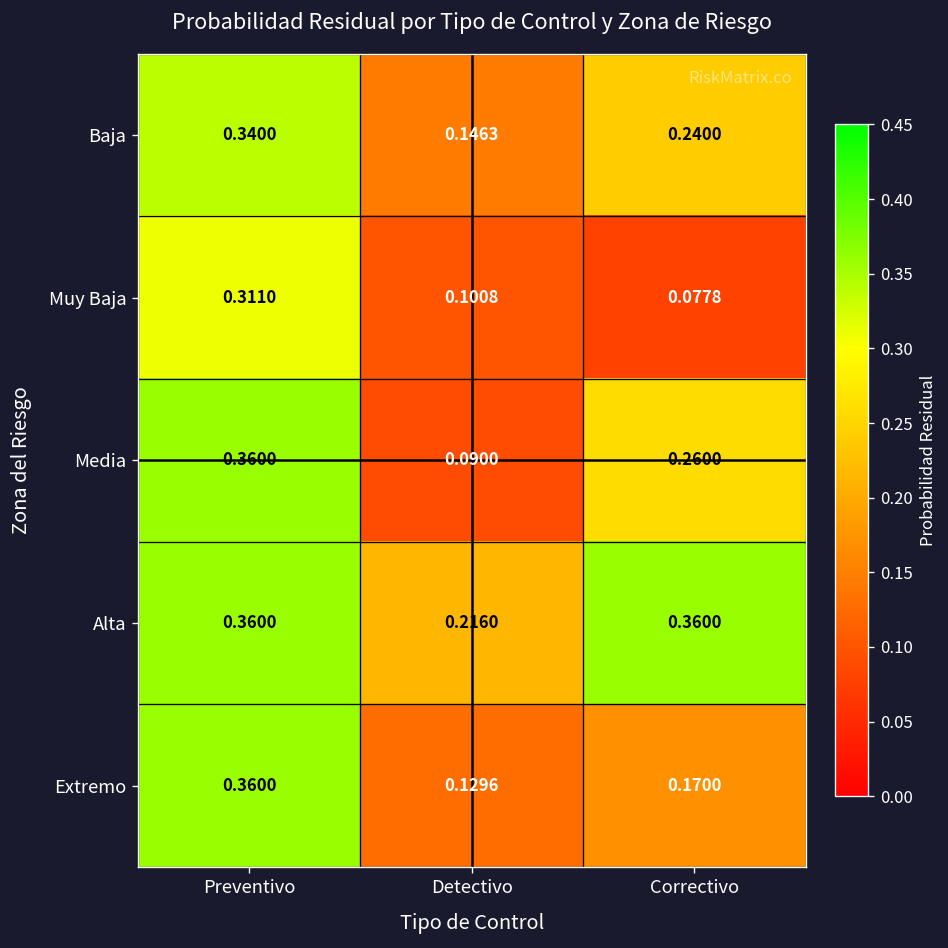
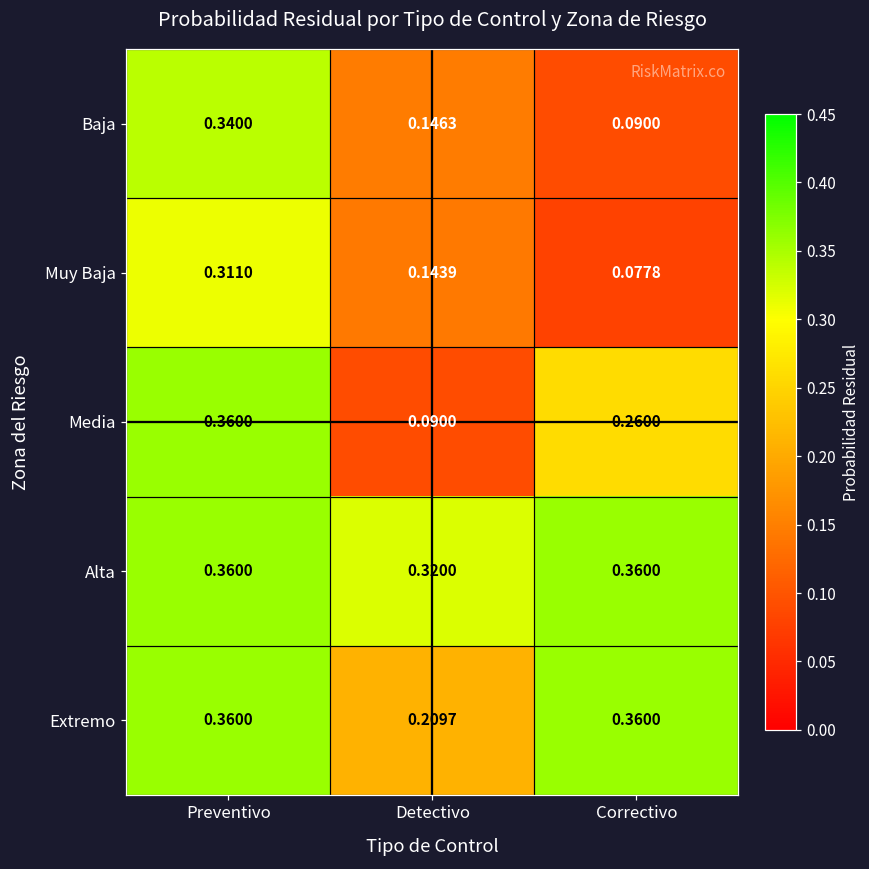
  {
    "Baja": {
      "Preventivo": 0.3400,
      "Detectivo": 0.1463,
-     "Correctivo": 0.2400
+     "Correctivo": 0.0900
    },
    "Muy Baja": {
      "Preventivo": 0.3110,
-     "Detectivo": 0.1008,
+     "Detectivo": 0.1439,
      "Correctivo": 0.0778
    },
    "Media": {
      "Preventivo": 0.3600,
      "Detectivo": 0.0900,
      "Correctivo": 0.2600
    },
    "Alta": {
      "Preventivo": 0.3600,
-     "Detectivo": 0.2160,
+     "Detectivo": 0.3200,
      "Correctivo": 0.3600
    },
    "Extremo": {
      "Preventivo": 0.3600,
-     "Detectivo": 0.1296,
-     "Correctivo": 0.1700
+     "Detectivo": 0.2097,
+     "Correctivo": 0.3600
    }
  }
